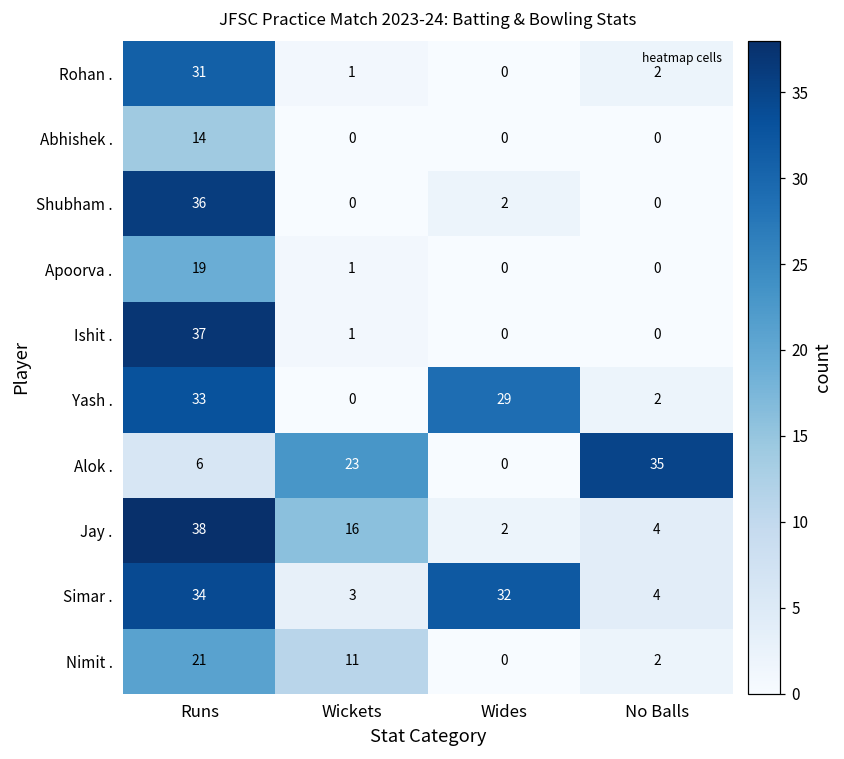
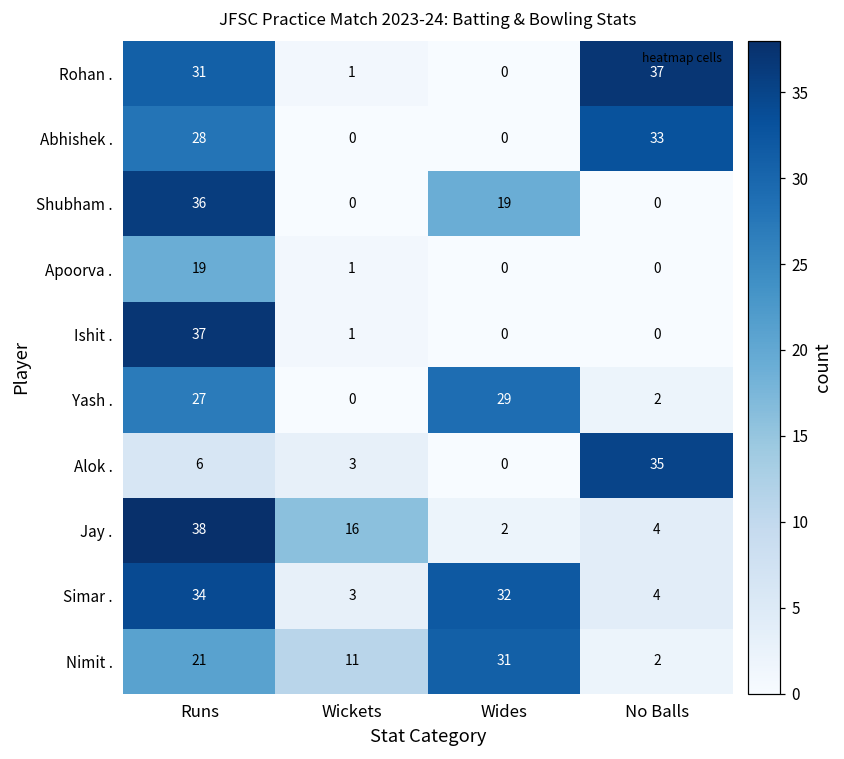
  {
    "Rohan .": {
      "Runs": 31,
      "Wickets": 1,
      "Wides": 0,
-     "No Balls": 2
+     "No Balls": 37
    },
    "Abhishek .": {
-     "Runs": 14,
+     "Runs": 28,
      "Wickets": 0,
      "Wides": 0,
-     "No Balls": 0
+     "No Balls": 33
    },
    "Shubham .": {
      "Runs": 36,
      "Wickets": 0,
-     "Wides": 2,
+     "Wides": 19,
      "No Balls": 0
    },
    "Apoorva .": {
      "Runs": 19,
      "Wickets": 1,
      "Wides": 0,
      "No Balls": 0
    },
    "Ishit .": {
      "Runs": 37,
      "Wickets": 1,
      "Wides": 0,
      "No Balls": 0
    },
    "Yash .": {
-     "Runs": 33,
+     "Runs": 27,
      "Wickets": 0,
      "Wides": 29,
      "No Balls": 2
    },
    "Alok .": {
      "Runs": 6,
-     "Wickets": 23,
+     "Wickets": 3,
      "Wides": 0,
      "No Balls": 35
    },
    "Jay .": {
      "Runs": 38,
      "Wickets": 16,
      "Wides": 2,
      "No Balls": 4
    },
    "Simar .": {
      "Runs": 34,
      "Wickets": 3,
      "Wides": 32,
      "No Balls": 4
    },
    "Nimit .": {
      "Runs": 21,
      "Wickets": 11,
-     "Wides": 0,
+     "Wides": 31,
      "No Balls": 2
    }
  }
